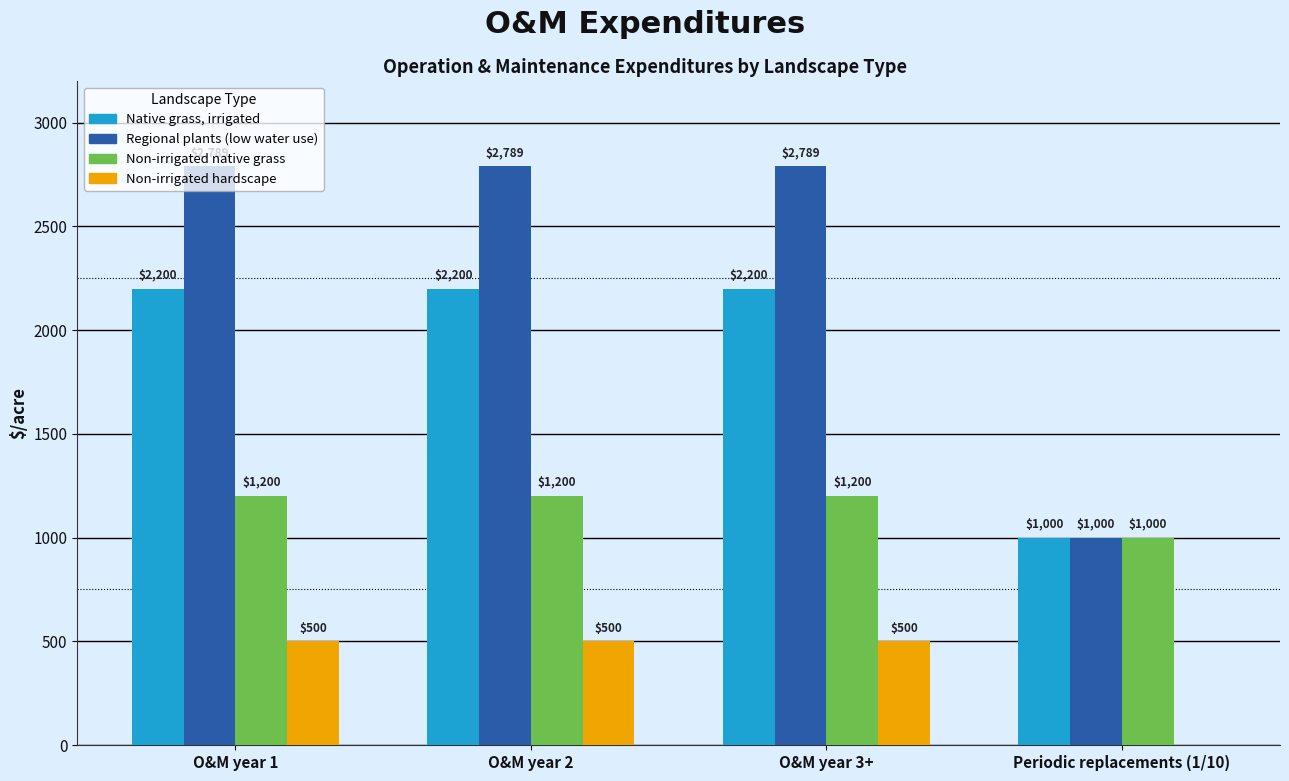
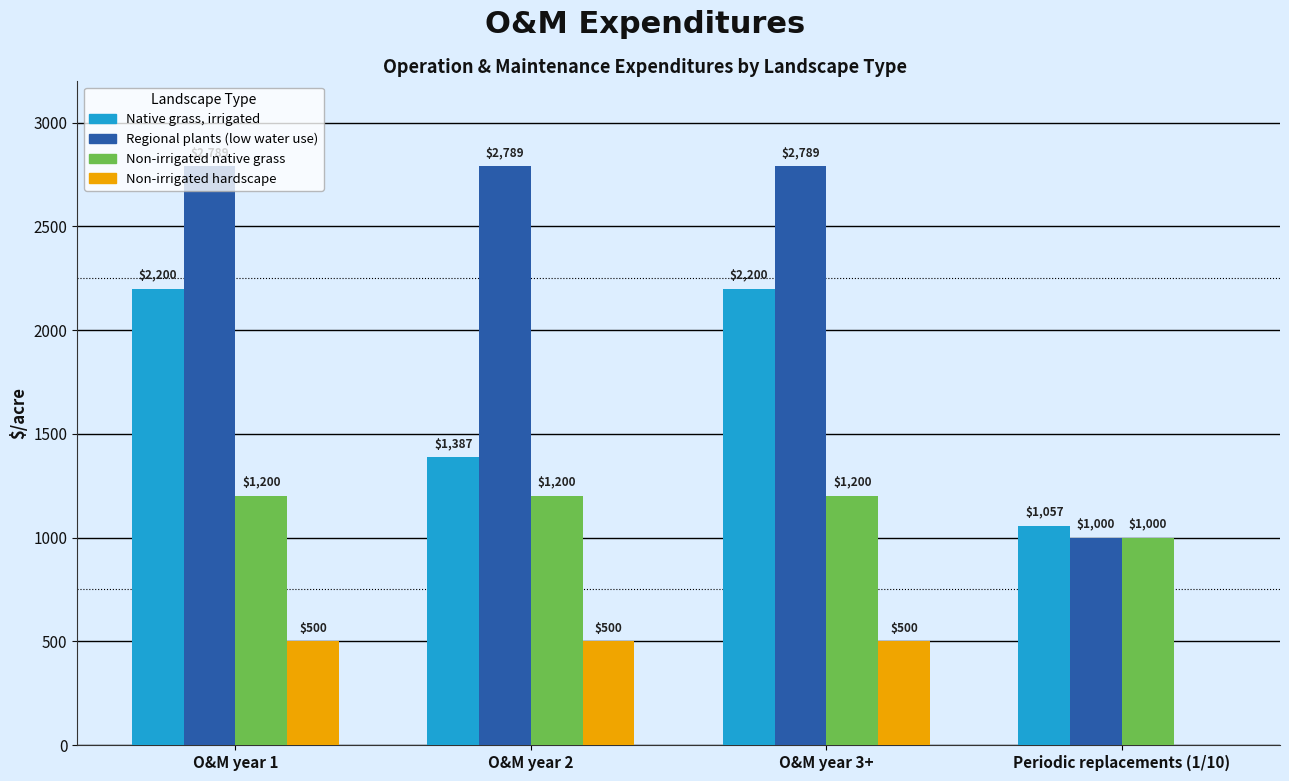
  {
    "Native grass, irrigated": {
      "O&M year 1": "$2,200",
-     "O&M year 2": "$2,200",
+     "O&M year 2": "$1,387",
      "O&M year 3+": "$2,200",
-     "Periodic replacements (1/10)": "$1,000"
+     "Periodic replacements (1/10)": "$1,057"
    },
    "Regional plants (low water use)": {
      "O&M year 2": "$2,789",
      "O&M year 3+": "$2,789",
      "Periodic replacements (1/10)": "$1,000"
    },
    "Non-irrigated native grass": {
      "O&M year 1": "$1,200",
      "O&M year 2": "$1,200",
      "O&M year 3+": "$1,200",
      "Periodic replacements (1/10)": "$1,000"
    },
    "Non-irrigated hardscape": {
      "O&M year 1": "$500",
      "O&M year 2": "$500",
      "O&M year 3+": "$500"
    }
  }
